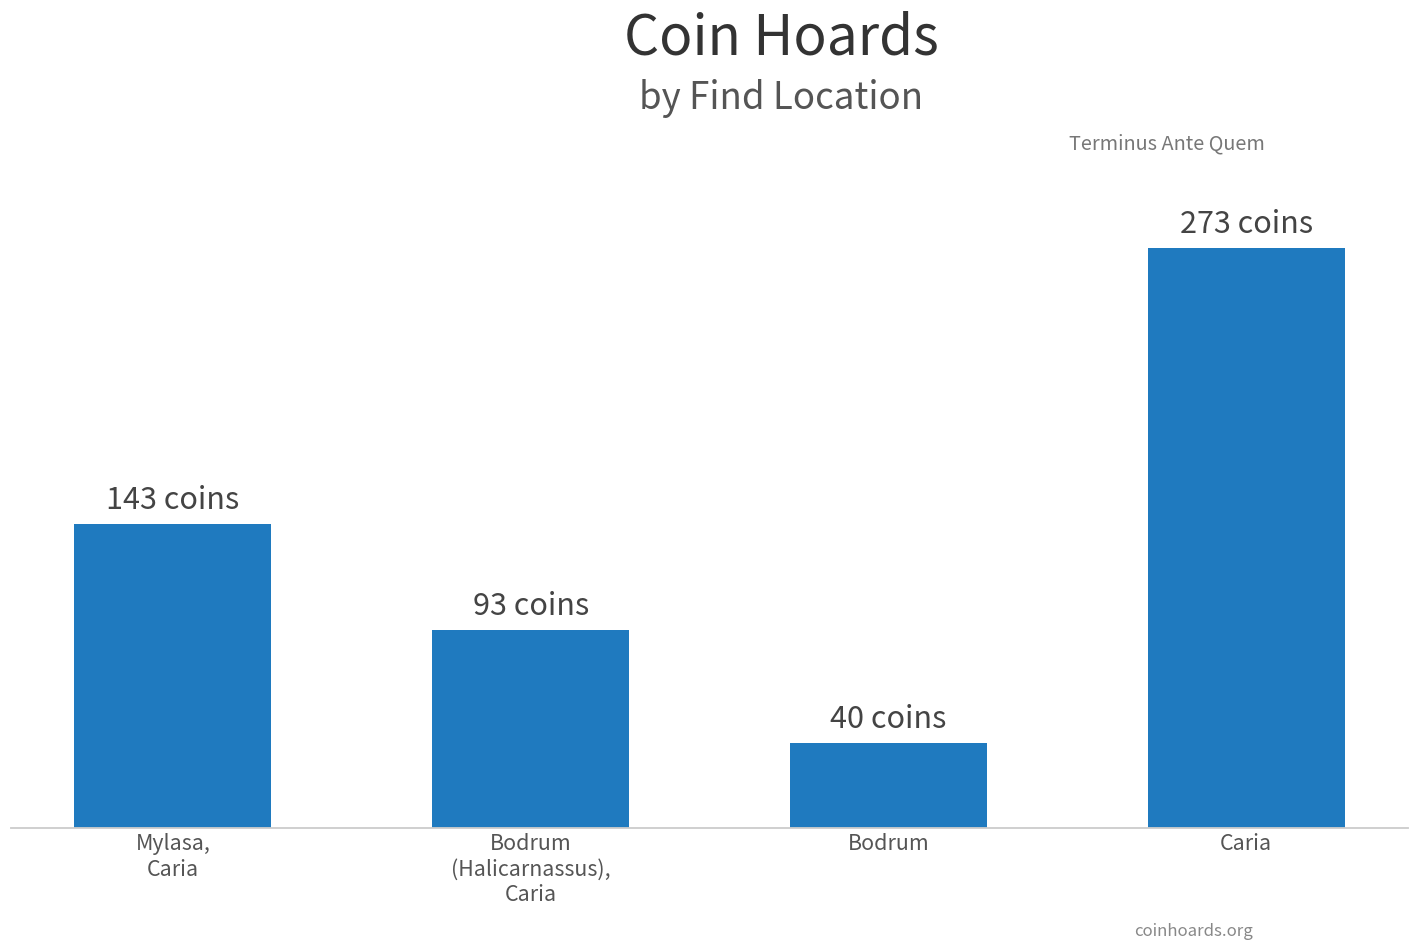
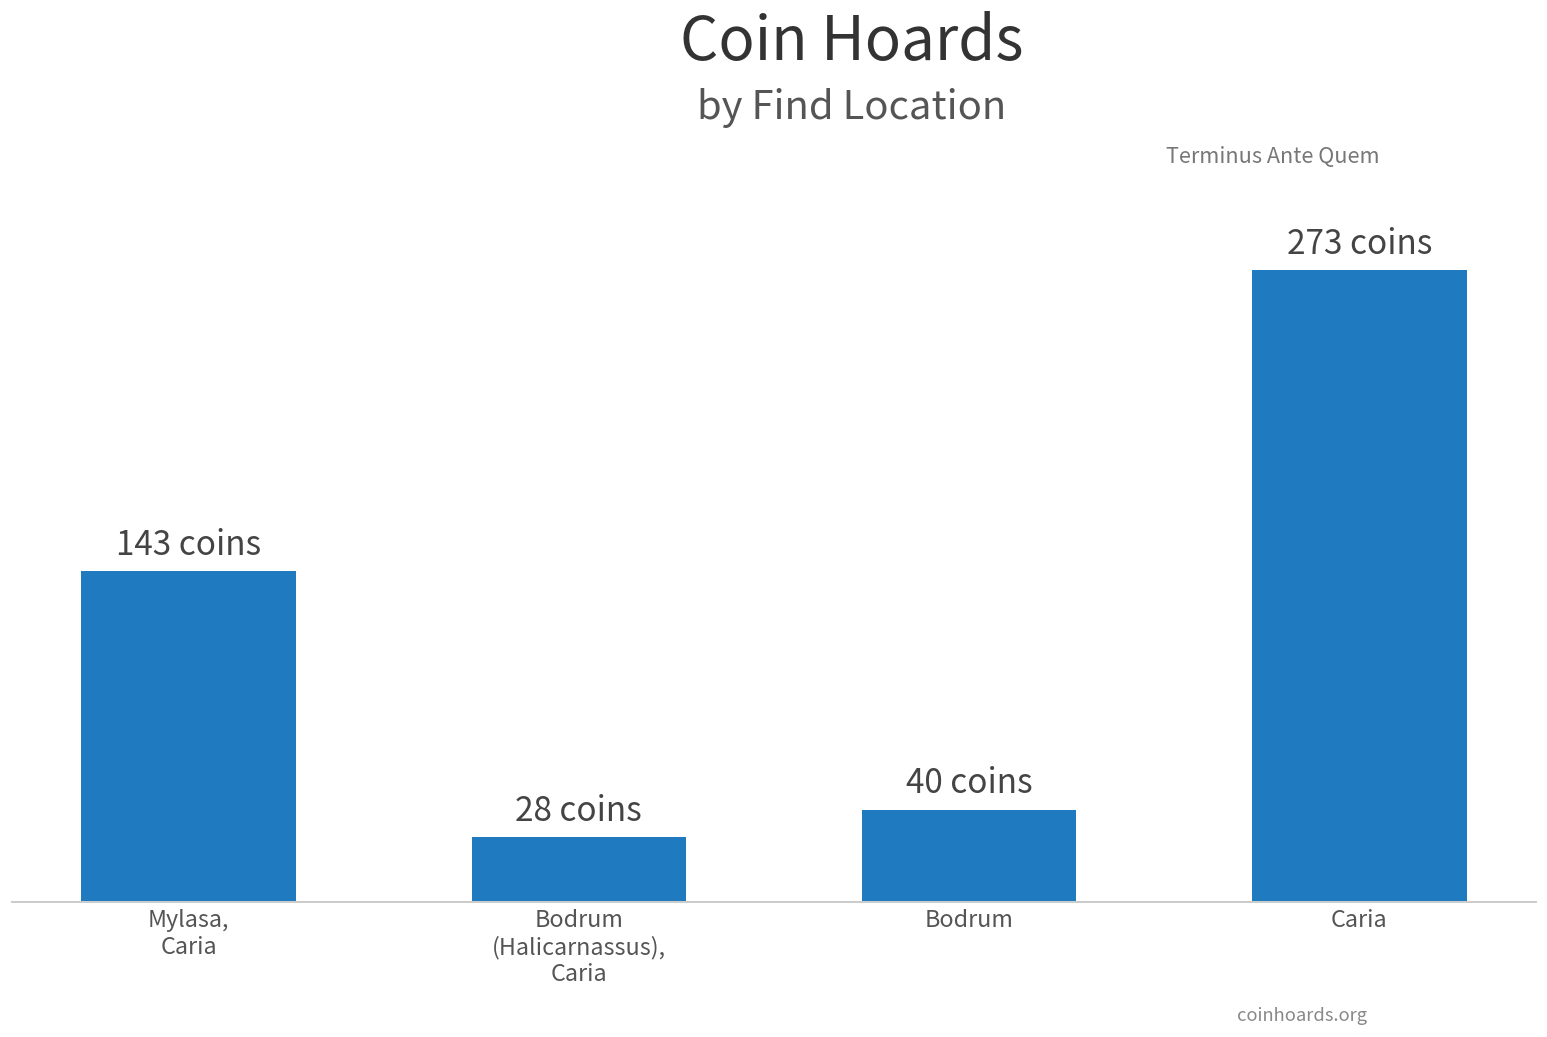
  {
    "Mylasa, Caria": 143,
-   "Bodrum (Halicarnassus), Caria": 93,
+   "Bodrum (Halicarnassus), Caria": 28,
    "Bodrum": 40,
    "Caria": 273
  }
